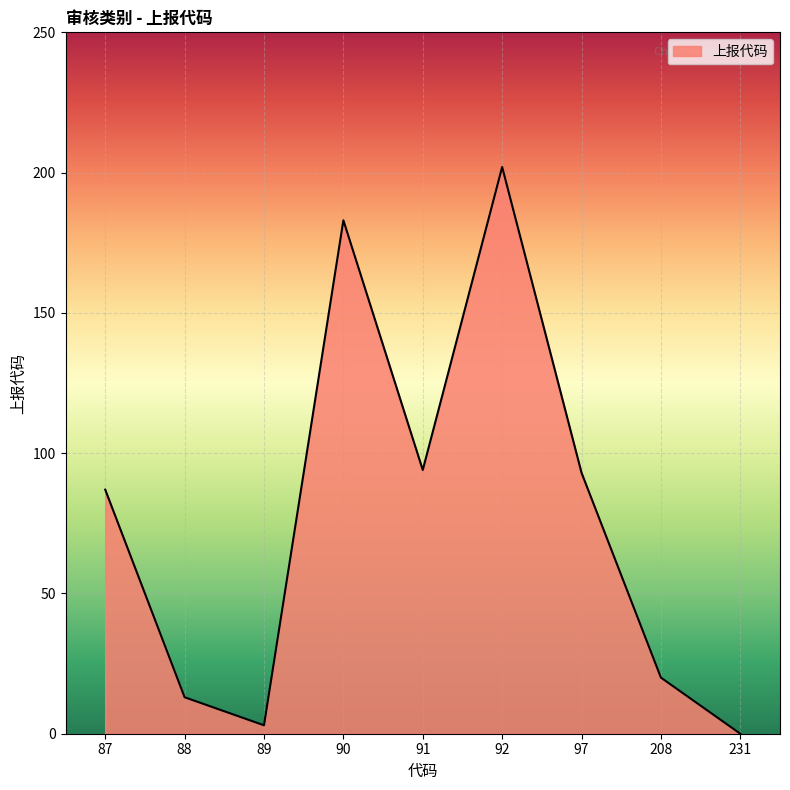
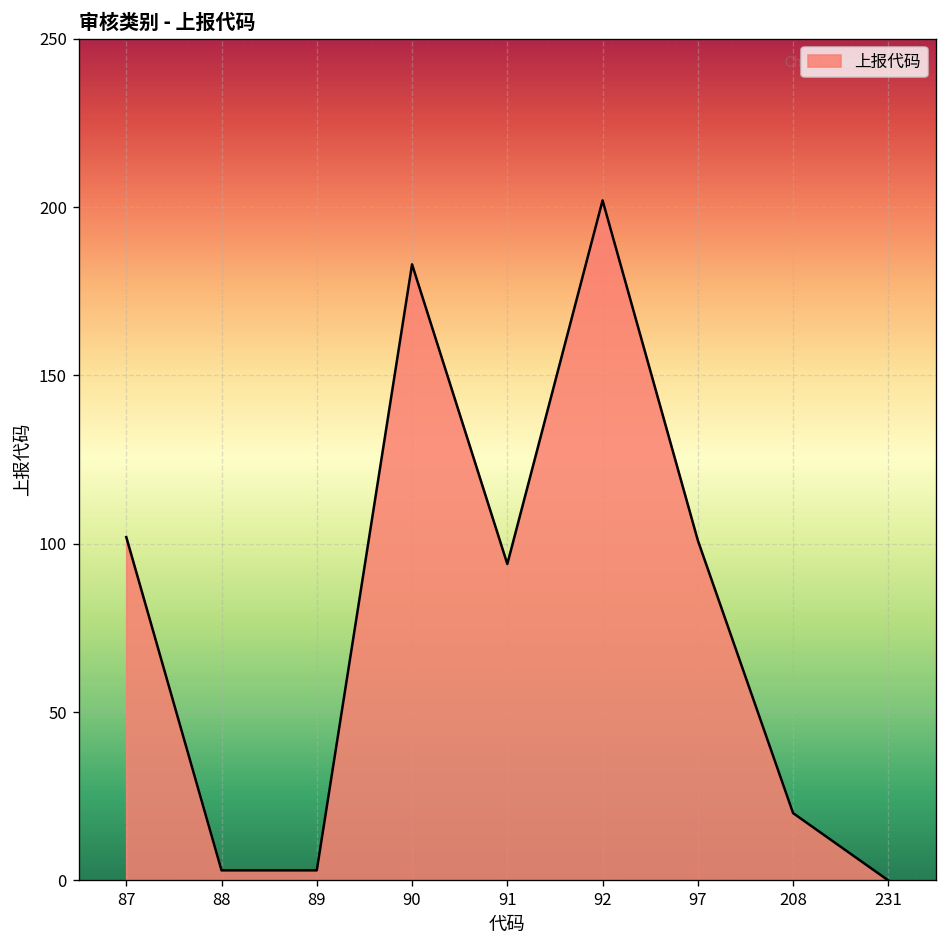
  {
-   "87": 87,
-   "88": 13,
+   "87": 102,
+   "88": 3,
    "89": 3,
    "90": 183,
    "91": 94,
    "92": 202,
-   "97": 93,
+   "97": 101,
    "208": 20,
    "231": 0
  }
